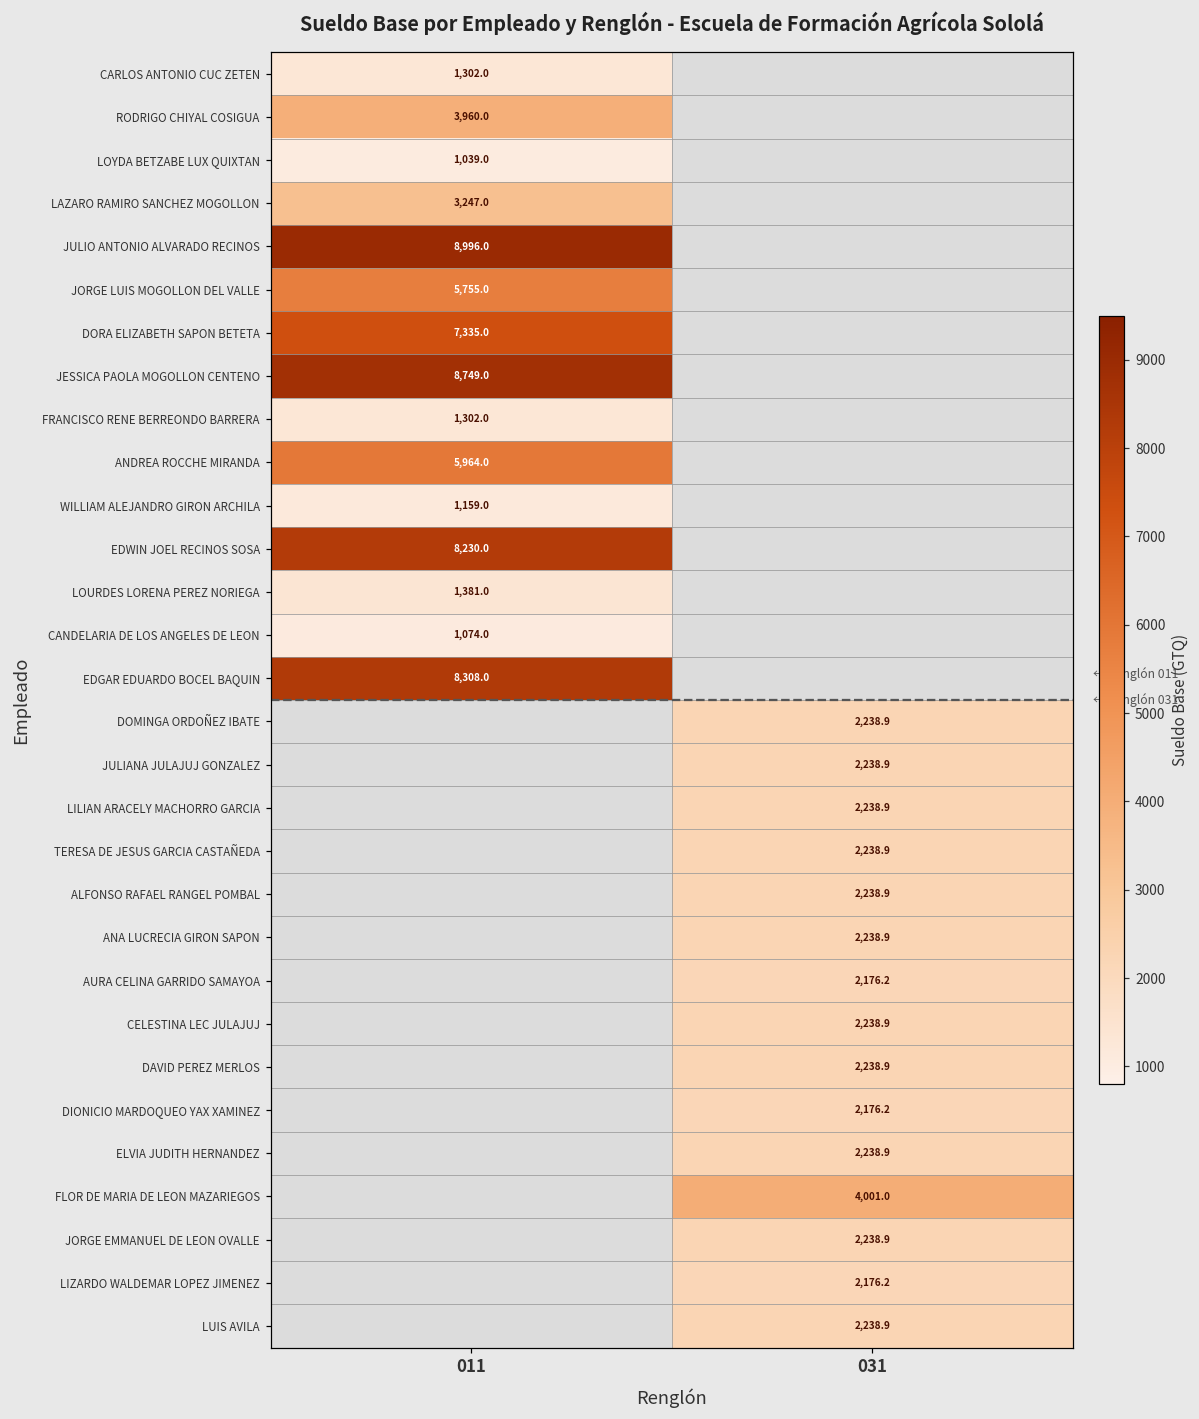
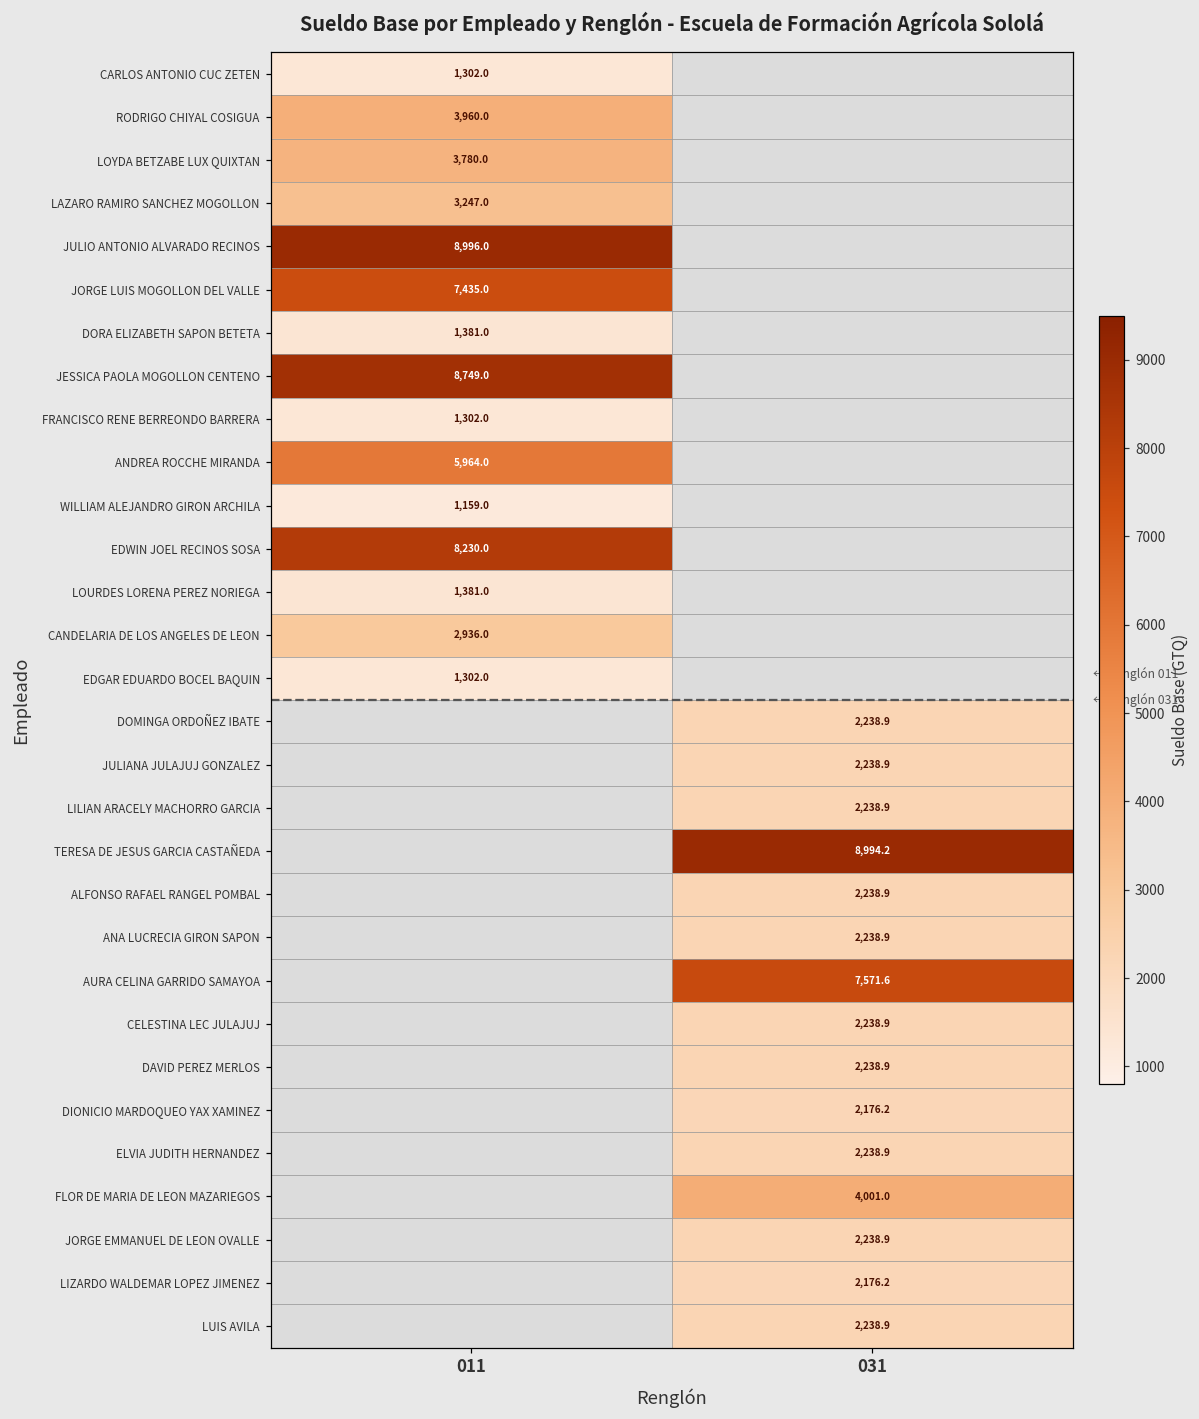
  {
    "CARLOS ANTONIO CUC ZETEN": {
      "011": "1,302.0"
    },
    "RODRIGO CHIYAL COSIGUA": {
      "011": "3,960.0"
    },
    "LOYDA BETZABE LUX QUIXTAN": {
-     "011": "1,039.0"
+     "011": "3,780.0"
    },
    "LAZARO RAMIRO SANCHEZ MOGOLLON": {
      "011": "3,247.0"
    },
    "JULIO ANTONIO ALVARADO RECINOS": {
      "011": "8,996.0"
    },
    "JORGE LUIS MOGOLLON DEL VALLE": {
-     "011": "5,755.0"
+     "011": "7,435.0"
    },
    "DORA ELIZABETH SAPON BETETA": {
-     "011": "7,335.0"
+     "011": "1,381.0"
    },
    "JESSICA PAOLA MOGOLLON CENTENO": {
      "011": "8,749.0"
    },
    "FRANCISCO RENE BERREONDO BARRERA": {
      "011": "1,302.0"
    },
    "ANDREA ROCCHE MIRANDA": {
      "011": "5,964.0"
    },
    "WILLIAM ALEJANDRO GIRON ARCHILA": {
      "011": "1,159.0"
    },
    "EDWIN JOEL RECINOS SOSA": {
      "011": "8,230.0"
    },
    "LOURDES LORENA PEREZ NORIEGA": {
      "011": "1,381.0"
    },
    "CANDELARIA DE LOS ANGELES DE LEON": {
-     "011": "1,074.0"
+     "011": "2,936.0"
    },
    "EDGAR EDUARDO BOCEL BAQUIN": {
-     "011": "8,308.0"
+     "011": "1,302.0"
    },
    "DOMINGA ORDOÑEZ IBATE": {
      "031": "2,238.9"
    },
    "JULIANA JULAJUJ GONZALEZ": {
      "031": "2,238.9"
    },
    "LILIAN ARACELY MACHORRO GARCIA": {
      "031": "2,238.9"
    },
    "TERESA DE JESUS GARCIA CASTAÑEDA": {
-     "031": "2,238.9"
+     "031": "8,994.2"
    },
    "ALFONSO RAFAEL RANGEL POMBAL": {
      "031": "2,238.9"
    },
    "ANA LUCRECIA GIRON SAPON": {
      "031": "2,238.9"
    },
    "AURA CELINA GARRIDO SAMAYOA": {
-     "031": "2,176.2"
+     "031": "7,571.6"
    },
    "CELESTINA LEC JULAJUJ": {
      "031": "2,238.9"
    },
    "DAVID PEREZ MERLOS": {
      "031": "2,238.9"
    },
    "DIONICIO MARDOQUEO YAX XAMINEZ": {
      "031": "2,176.2"
    },
    "ELVIA JUDITH HERNANDEZ": {
      "031": "2,238.9"
    },
    "FLOR DE MARIA DE LEON MAZARIEGOS": {
      "031": "4,001.0"
    },
    "JORGE EMMANUEL DE LEON OVALLE": {
      "031": "2,238.9"
    },
    "LIZARDO WALDEMAR LOPEZ JIMENEZ": {
      "031": "2,176.2"
    },
    "LUIS AVILA": {
      "031": "2,238.9"
    }
  }
